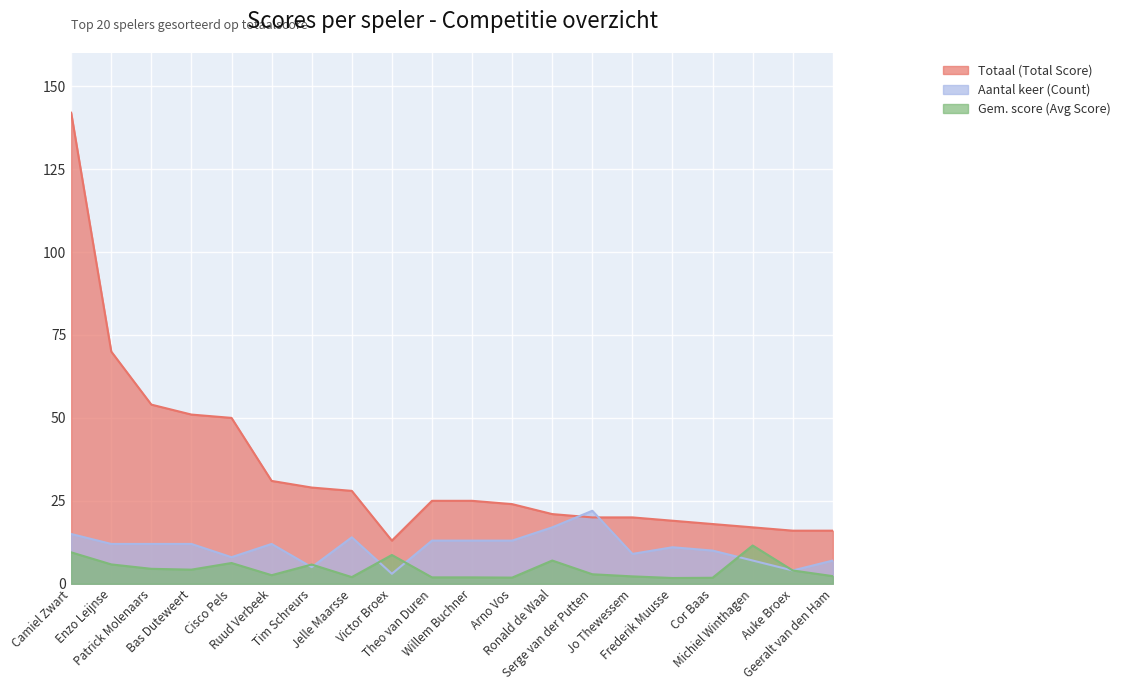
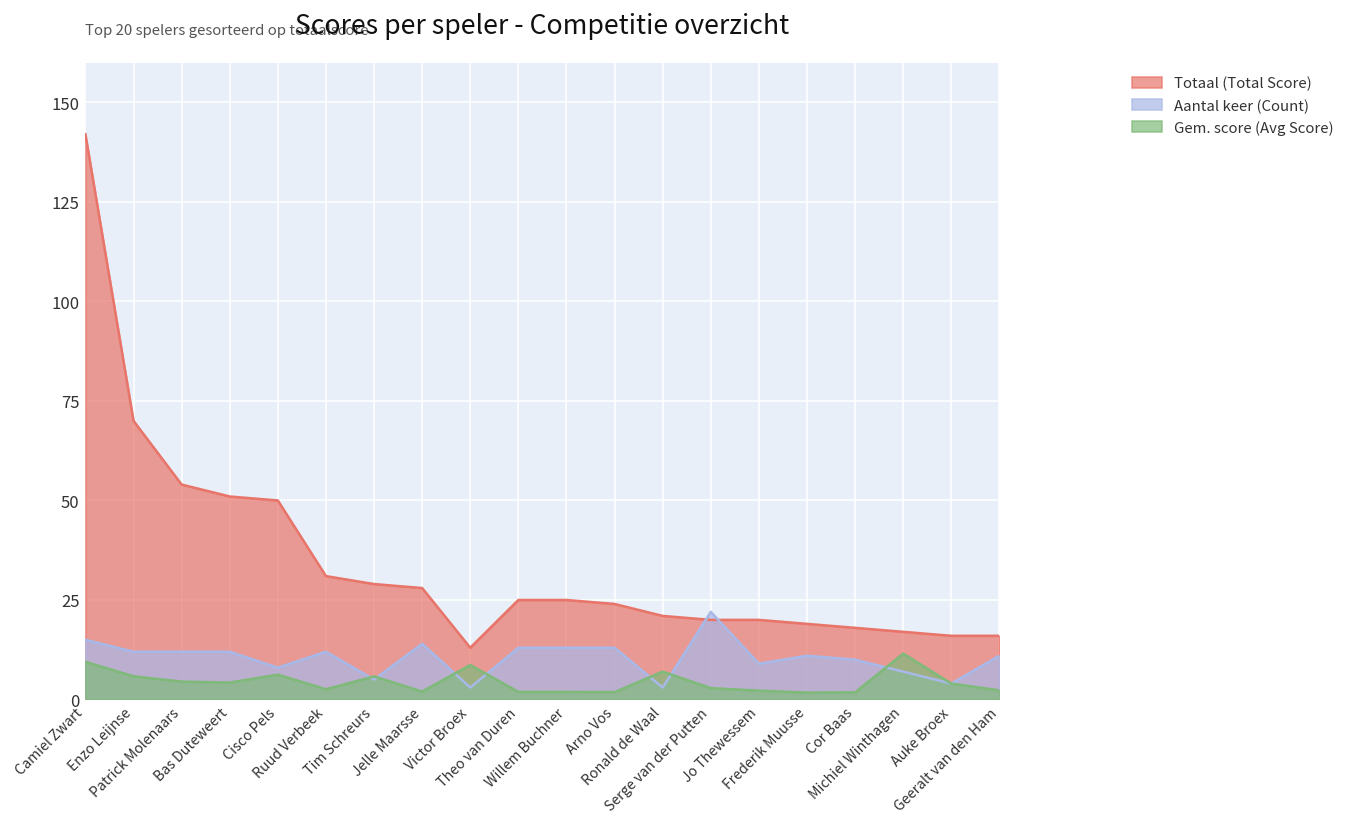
  {
    "Totaal (Total Score)": {
      "Camiel Zwart": 142,
      "Enzo Leijnse": 70,
      "Patrick Molenaars": 54,
      "Bas Duteweert": 51,
      "Cisco Pels": 50,
      "Ruud Verbeek": 31,
      "Tim Schreurs": 29,
      "Jelle Maarsse": 28,
      "Victor Broex": 13,
      "Theo van Duren": 25,
      "Willem Buchner": 25,
      "Arno Vos": 24,
      "Ronald de Waal": 21,
      "Serge van der Putten": 20,
      "Jo Thewessem": 20,
      "Frederik Muusse": 19,
      "Cor Baas": 18,
      "Michiel Winthagen": 17,
      "Auke Broex": 16,
      "Geeralt van den Ham": 16
    },
    "Aantal keer (Count)": {
      "Camiel Zwart": 15,
      "Enzo Leijnse": 12,
      "Patrick Molenaars": 12,
      "Bas Duteweert": 12,
      "Cisco Pels": 8,
      "Ruud Verbeek": 12,
      "Tim Schreurs": 5,
      "Jelle Maarsse": 14,
      "Victor Broex": 3,
      "Theo van Duren": 13,
      "Willem Buchner": 13,
      "Arno Vos": 13,
-     "Ronald de Waal": 17,
+     "Ronald de Waal": 3,
      "Serge van der Putten": 22,
      "Jo Thewessem": 9,
      "Frederik Muusse": 11,
      "Cor Baas": 10,
      "Michiel Winthagen": 7,
-     "Geeralt van den Ham": 7
+     "Geeralt van den Ham": 11
    },
    "Gem. score (Avg Score)": {
      "Camiel Zwart": 9,
      "Enzo Leijnse": 6,
      "Patrick Molenaars": 5,
      "Bas Duteweert": 4,
      "Cisco Pels": 6,
      "Ruud Verbeek": 3,
      "Tim Schreurs": 6,
      "Jelle Maarsse": 2,
      "Victor Broex": 9,
      "Theo van Duren": 2,
      "Willem Buchner": 2,
      "Arno Vos": 2,
      "Ronald de Waal": 7,
      "Serge van der Putten": 3,
      "Jo Thewessem": 2,
      "Frederik Muusse": 2,
      "Cor Baas": 2,
      "Michiel Winthagen": 12,
      "Geeralt van den Ham": 2
    }
  }
